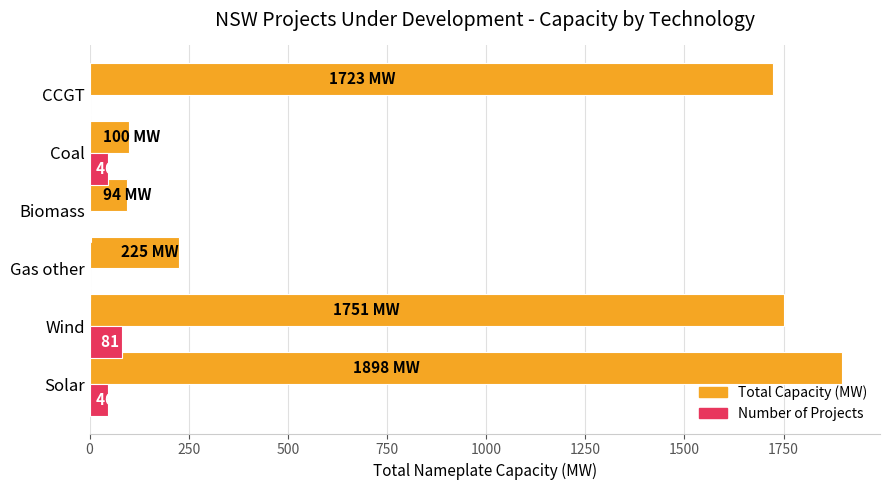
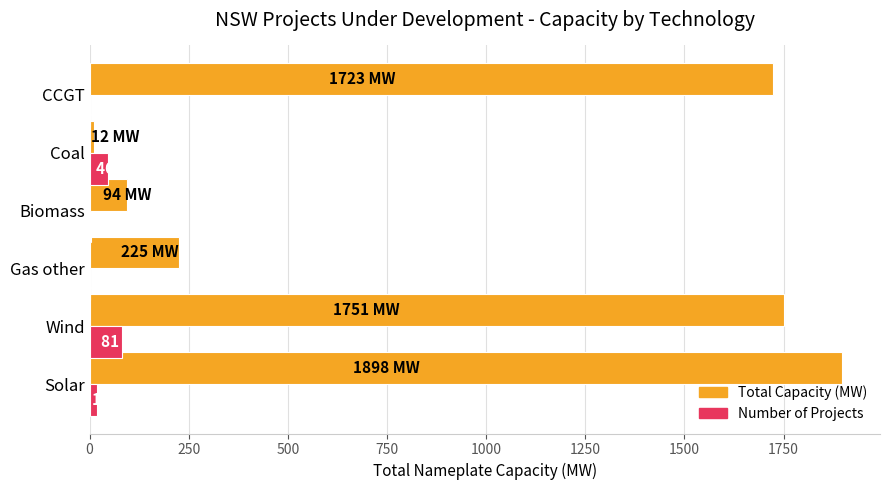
  {
    "Total Capacity (MW)": {
      "CCGT": 1723,
-     "Coal": 100,
+     "Coal": 12,
      "Biomass": 94,
      "Gas other": 225,
      "Wind": 1751,
      "Solar": 1898
    },
    "Number of Projects": {
      "Coal": 50,
      "Wind": 80,
-     "Solar": 50
+     "Solar": 20
    }
  }
